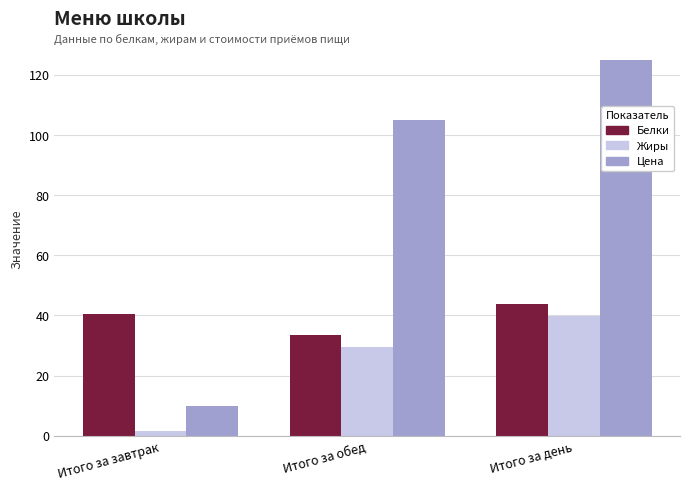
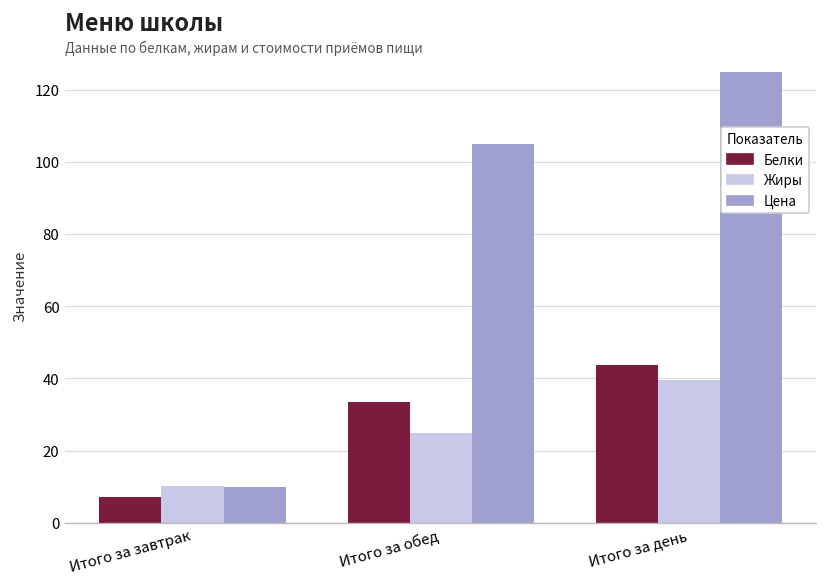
  {
    "Белки": {
-     "Итого за завтрак": 41,
+     "Итого за завтрак": 7,
      "Итого за обед": 33,
      "Итого за день": 44
    },
    "Жиры": {
-     "Итого за завтрак": 2,
-     "Итого за обед": 30,
+     "Итого за завтрак": 10,
+     "Итого за обед": 25,
      "Итого за день": 40
    },
    "Цена": {
      "Итого за завтрак": 10,
      "Итого за обед": 105,
      "Итого за день": 125
    }
  }
